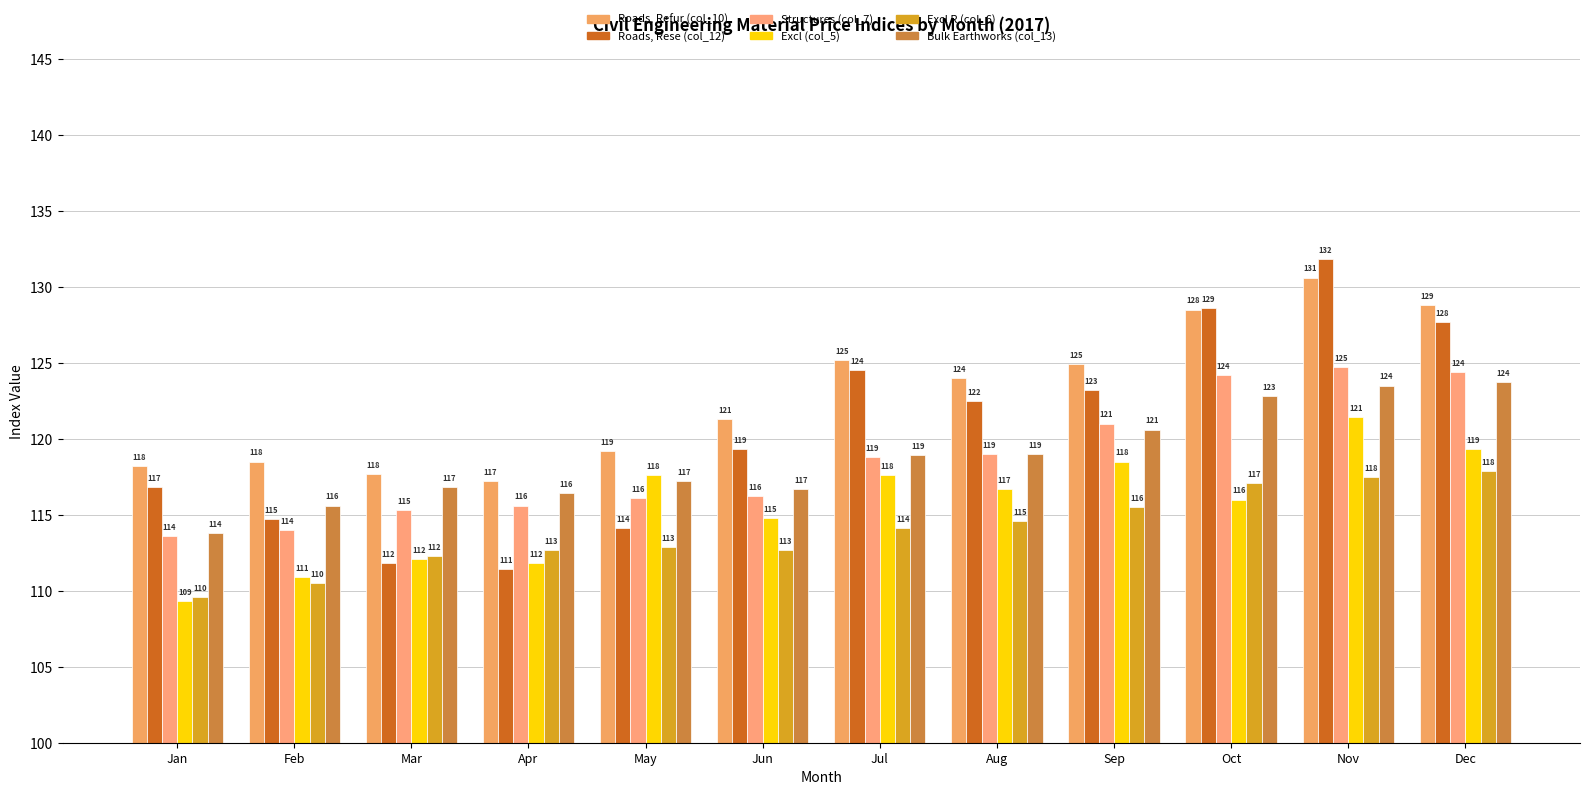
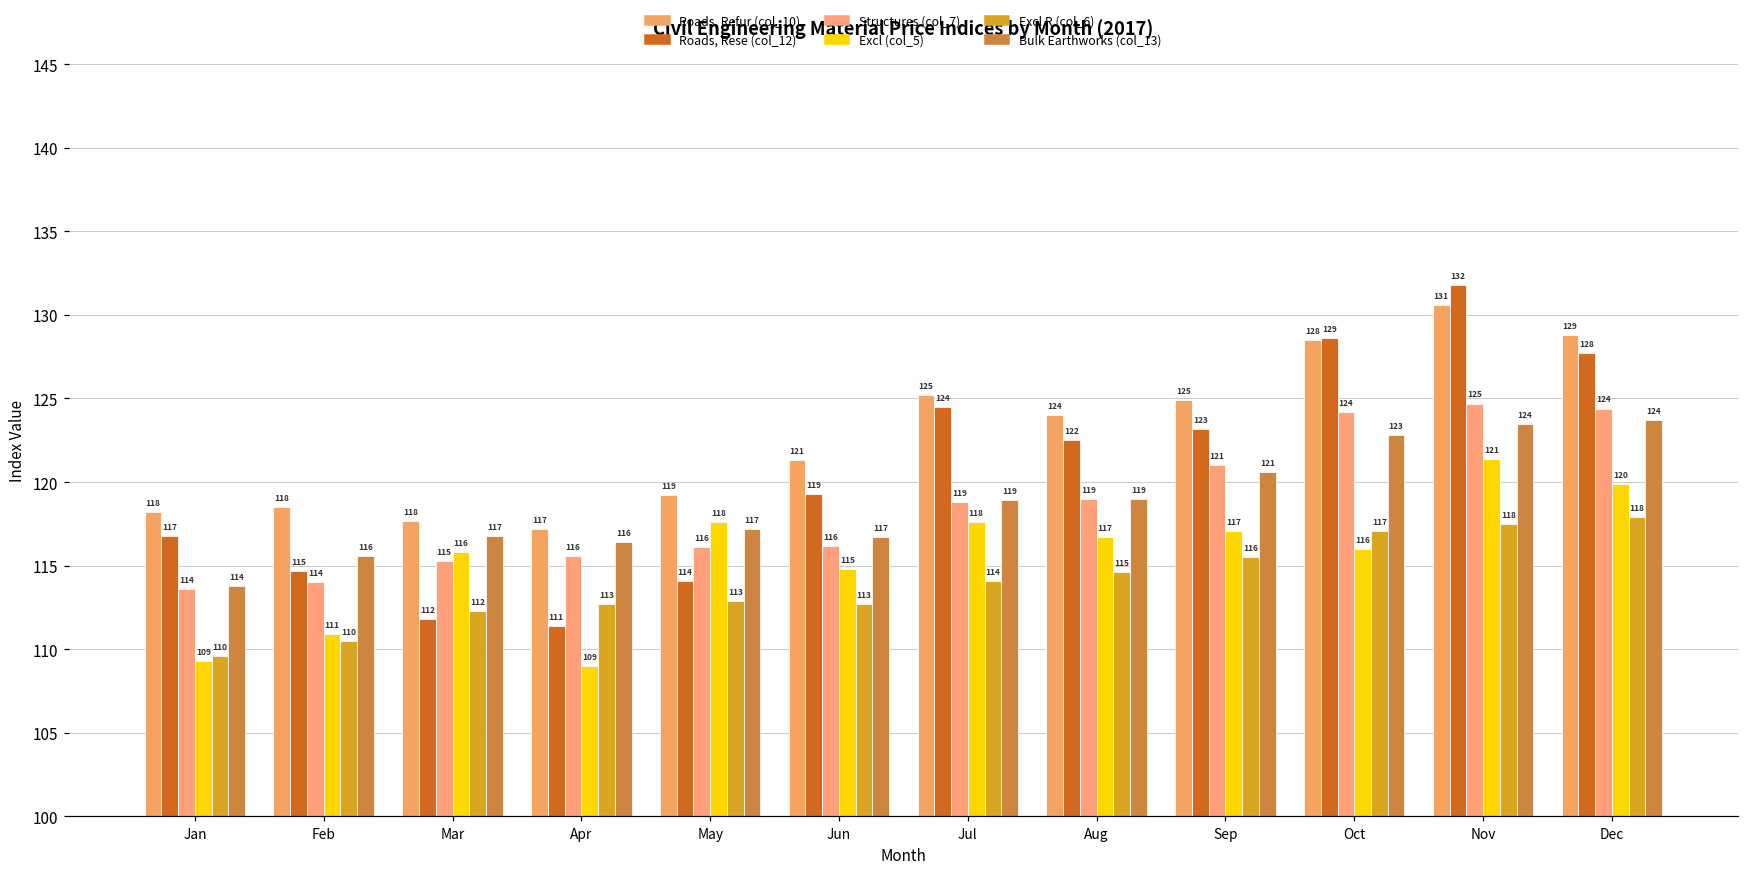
  {
    "Excl (col_5)": {
      "Jan": 109,
      "Feb": 111,
-     "Mar": 112,
-     "Apr": 112,
+     "Mar": 116,
+     "Apr": 109,
      "May": 118,
      "Jun": 115,
      "Jul": 118,
      "Aug": 117,
-     "Sep": 118,
+     "Sep": 117,
      "Oct": 116,
      "Nov": 121,
-     "Dec": 119
+     "Dec": 120
    }
  }
